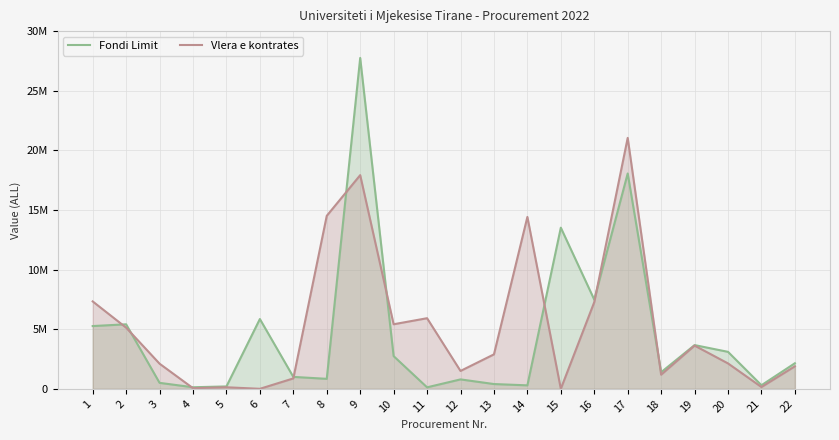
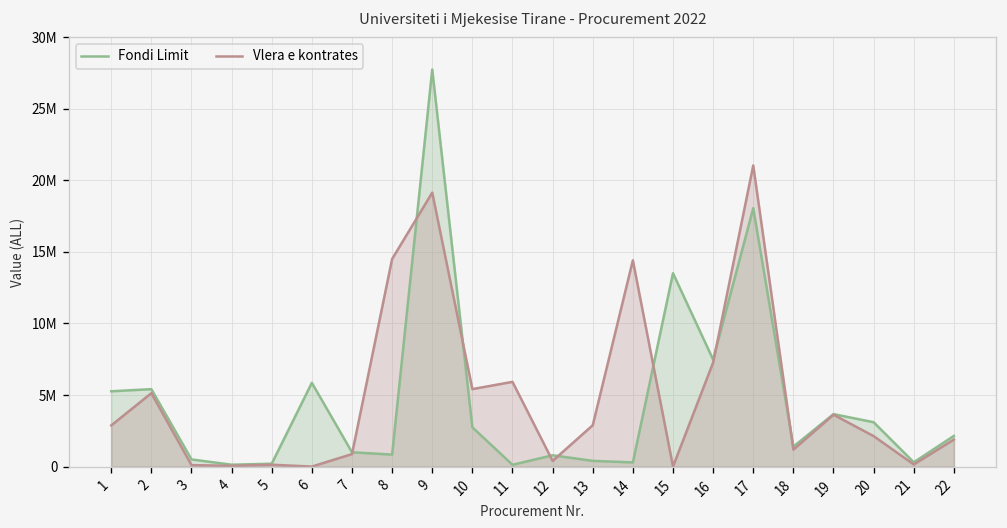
  {
    "Fondi Limit": {
      "1": 5300000,
      "2": 5400000,
      "3": 500000,
      "6": 5900000,
      "8": 800000,
      "9": 27800000,
      "10": 2700000,
      "11": 100000,
      "12": 800000,
      "13": 400000,
      "14": 300000,
      "15": 13500000,
      "17": 18100000,
      "20": 3100000,
      "22": 2100000
    },
    "Vlera e kontrates": {
-     "1": 7300000,
+     "1": 2900000,
      "2": 5100000,
-     "3": 2100000,
+     "3": 100000,
      "6": 0,
      "8": 14500000,
-     "9": 17900000,
+     "9": 19100000,
      "10": 5400000,
      "11": 5900000,
-     "12": 1500000,
+     "12": 400000,
      "13": 2900000,
      "14": 14400000,
      "15": 0,
      "17": 21000000,
      "20": 2100000,
      "22": 1900000
    }
  }
